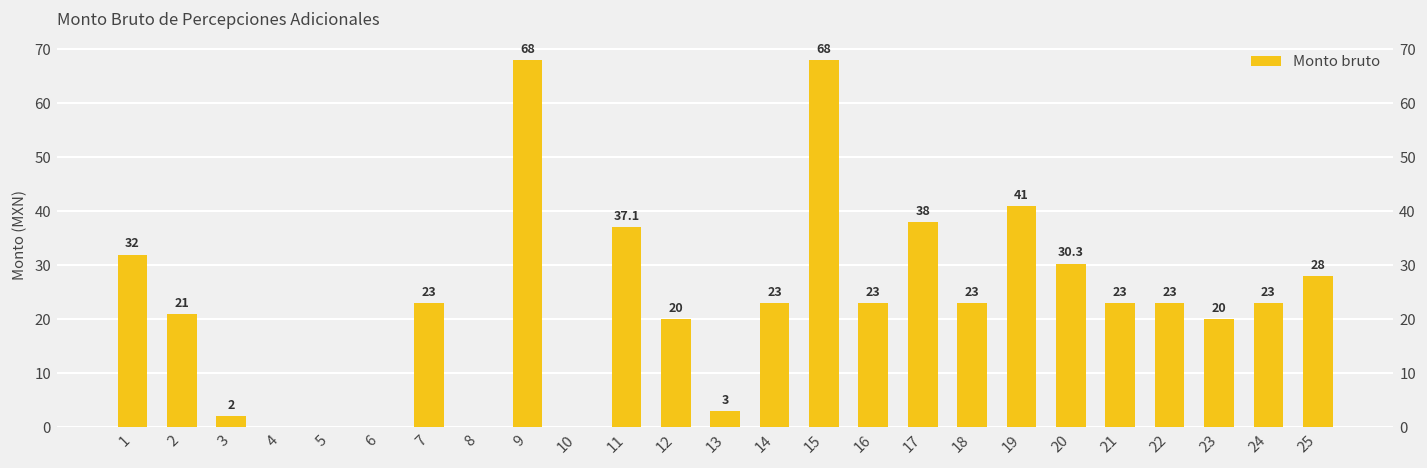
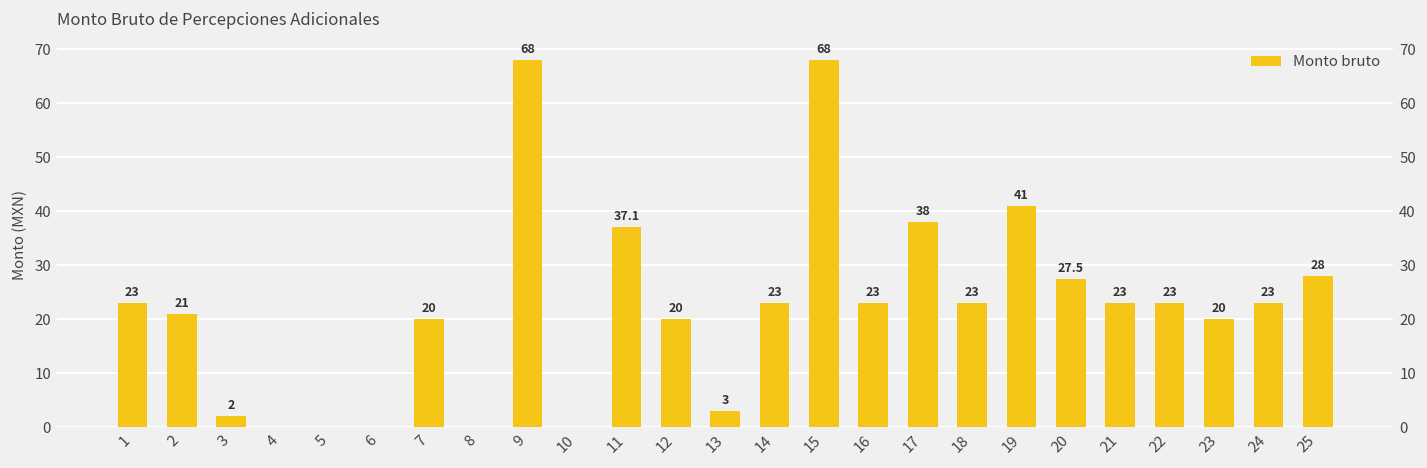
  {
-   "1": 32,
+   "1": 23,
    "2": 21,
    "3": 2,
-   "7": 23,
+   "7": 20,
    "9": 68,
    "11": 37.1,
    "12": 20,
    "13": 3,
    "14": 23,
    "15": 68,
    "16": 23,
    "17": 38,
    "18": 23,
    "19": 41,
-   "20": 30.3,
+   "20": 27.5,
    "21": 23,
    "22": 23,
    "23": 20,
    "24": 23,
    "25": 28
  }
